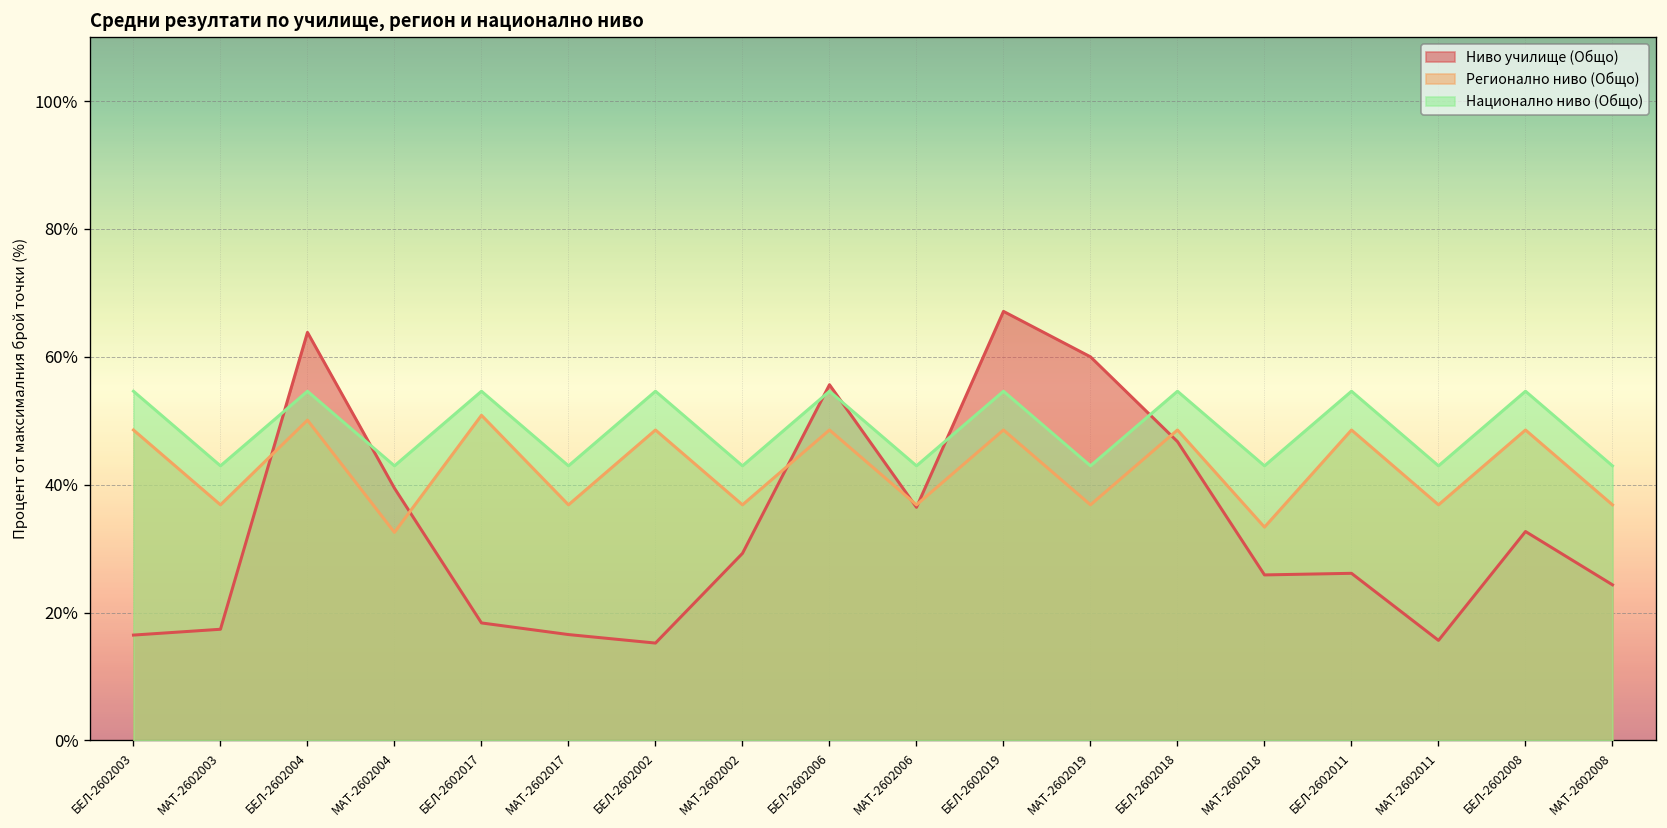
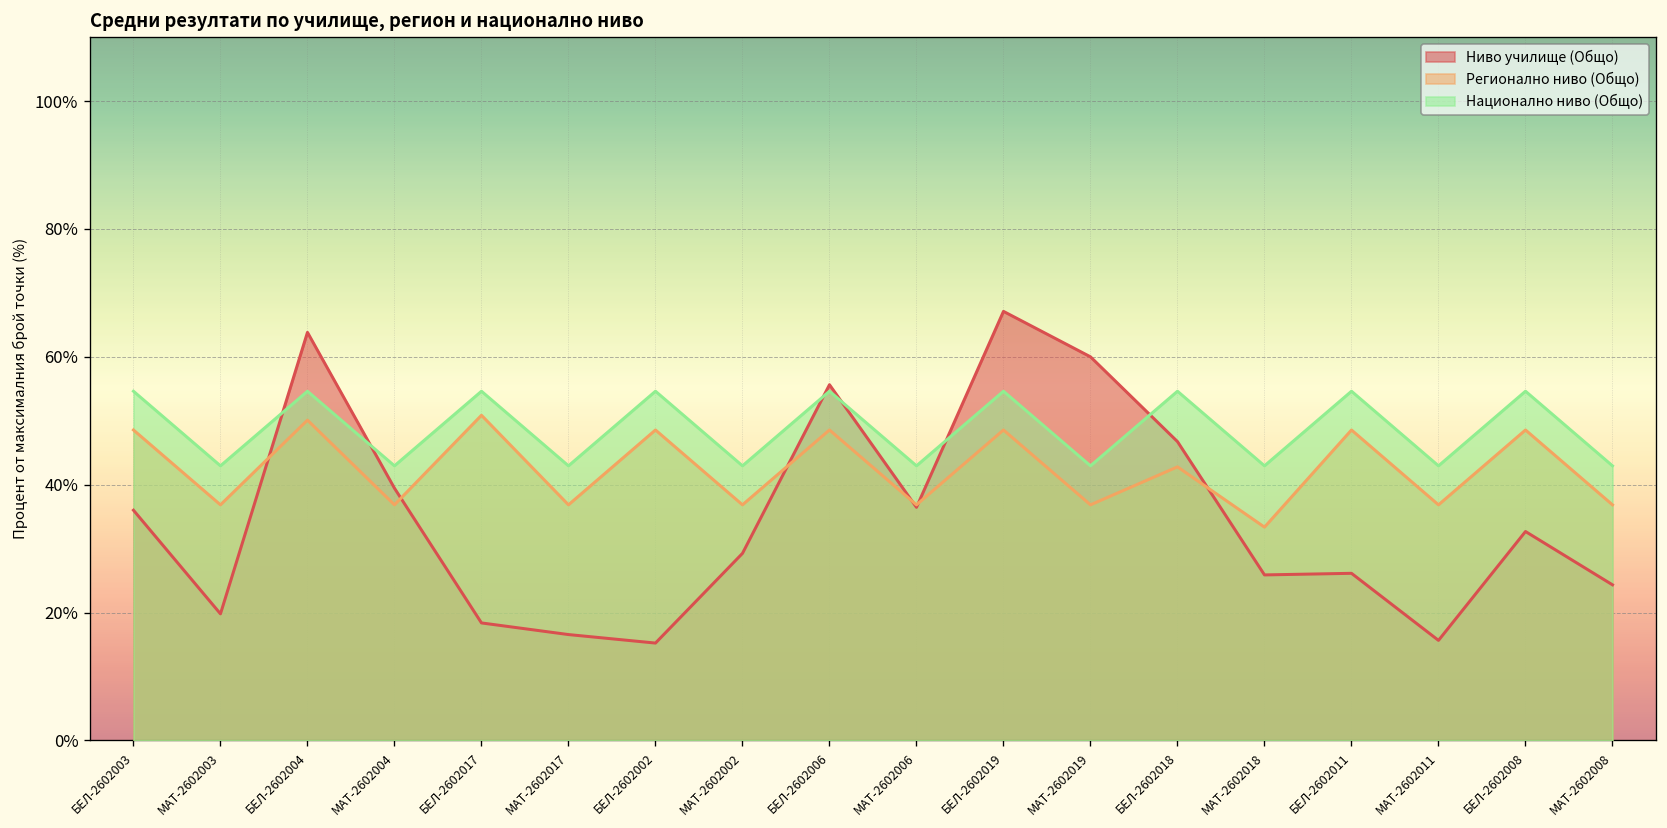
  {
    "Ниво училище (Общо)": {
-     "БЕЛ-2602003": "16%",
-     "МАТ-2602003": "17%",
+     "БЕЛ-2602003": "36%",
+     "МАТ-2602003": "20%",
      "БЕЛ-2602004": "64%",
      "МАТ-2602004": "39%",
      "БЕЛ-2602017": "18%",
      "МАТ-2602017": "17%",
      "БЕЛ-2602002": "15%",
      "МАТ-2602002": "29%",
      "БЕЛ-2602006": "56%",
      "БЕЛ-2602019": "67%",
      "МАТ-2602019": "60%",
      "БЕЛ-2602018": "47%",
      "МАТ-2602018": "26%",
      "БЕЛ-2602011": "26%",
      "МАТ-2602011": "16%",
      "БЕЛ-2602008": "33%",
      "МАТ-2602008": "24%"
    },
    "Регионално ниво (Общо)": {
      "БЕЛ-2602003": "49%",
      "МАТ-2602003": "37%",
      "БЕЛ-2602004": "50%",
-     "МАТ-2602004": "33%",
+     "МАТ-2602004": "37%",
      "БЕЛ-2602017": "51%",
      "МАТ-2602017": "37%",
      "БЕЛ-2602002": "49%",
      "МАТ-2602002": "37%",
      "БЕЛ-2602006": "49%",
      "БЕЛ-2602019": "49%",
      "МАТ-2602019": "37%",
-     "БЕЛ-2602018": "49%",
+     "БЕЛ-2602018": "43%",
      "МАТ-2602018": "33%",
      "БЕЛ-2602011": "49%",
      "МАТ-2602011": "37%",
      "БЕЛ-2602008": "49%",
      "МАТ-2602008": "37%"
    },
    "Национално ниво (Общо)": {
      "БЕЛ-2602003": "55%",
      "МАТ-2602003": "43%",
      "БЕЛ-2602004": "55%",
      "МАТ-2602004": "43%",
      "БЕЛ-2602017": "55%",
      "МАТ-2602017": "43%",
      "БЕЛ-2602002": "55%",
      "МАТ-2602002": "43%",
      "БЕЛ-2602006": "55%",
      "МАТ-2602006": "43%",
      "БЕЛ-2602019": "55%",
      "МАТ-2602019": "43%",
      "БЕЛ-2602018": "55%",
      "МАТ-2602018": "43%",
      "БЕЛ-2602011": "55%",
      "МАТ-2602011": "43%",
      "БЕЛ-2602008": "55%",
      "МАТ-2602008": "43%"
    }
  }
